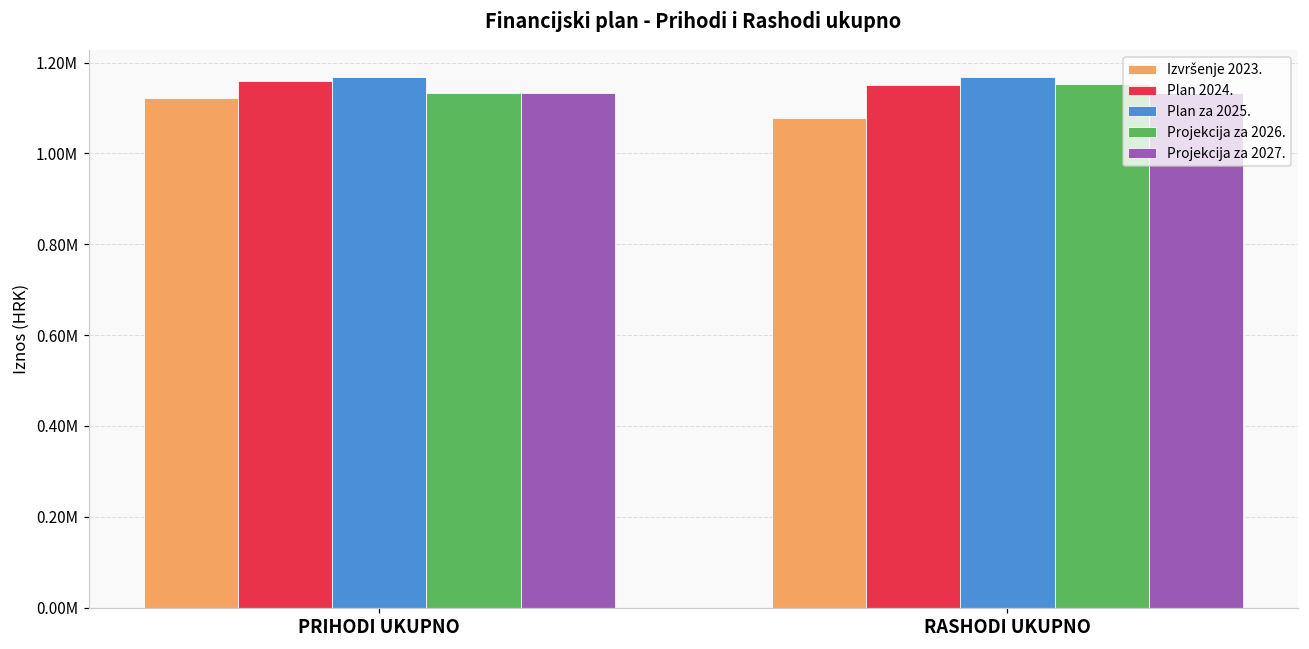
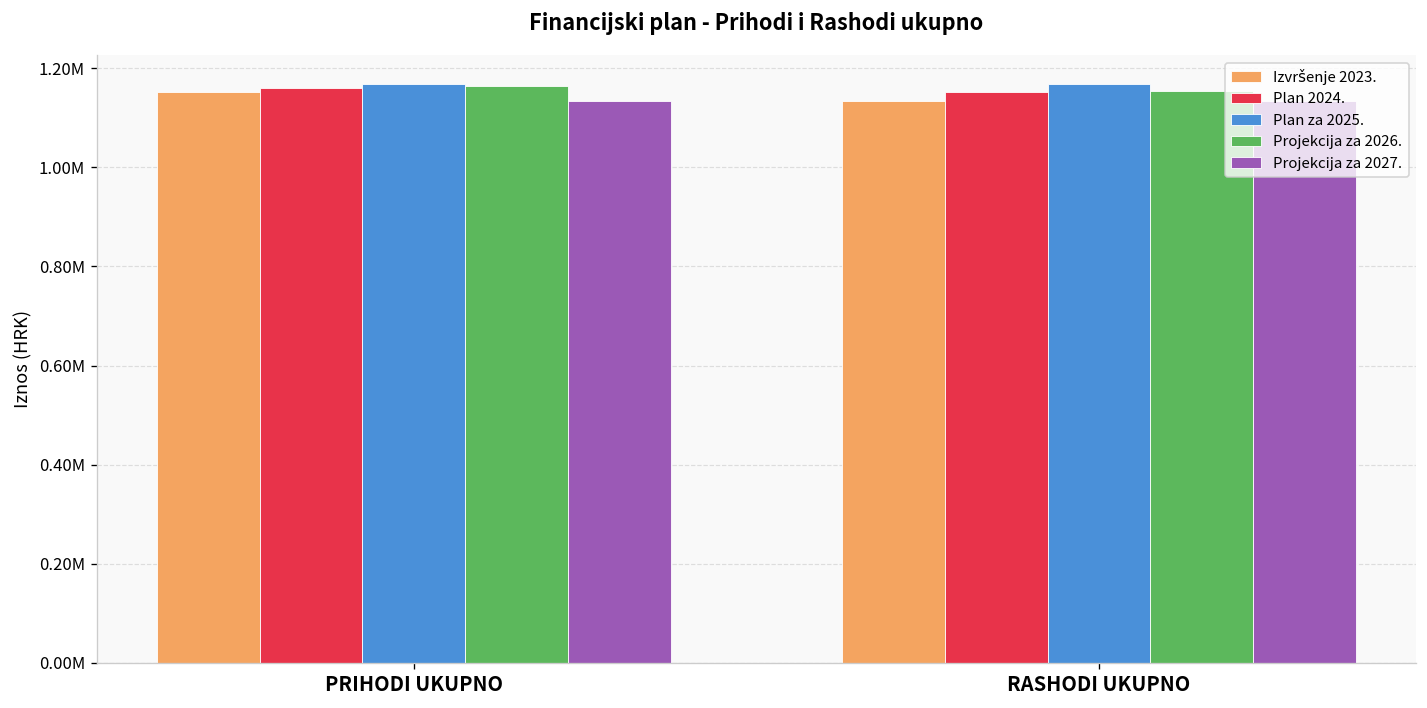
  {
    "Izvršenje 2023.": {
-     "PRIHODI UKUPNO": 1120000,
-     "RASHODI UKUPNO": 1080000
+     "PRIHODI UKUPNO": 1150000,
+     "RASHODI UKUPNO": 1130000
    },
    "Plan 2024.": {
      "PRIHODI UKUPNO": 1160000,
      "RASHODI UKUPNO": 1150000
    },
    "Plan za 2025.": {
      "PRIHODI UKUPNO": 1170000,
      "RASHODI UKUPNO": 1170000
    },
    "Projekcija za 2026.": {
-     "PRIHODI UKUPNO": 1130000,
+     "PRIHODI UKUPNO": 1170000,
      "RASHODI UKUPNO": 1150000
    },
    "Projekcija za 2027.": {
      "PRIHODI UKUPNO": 1130000
    }
  }
